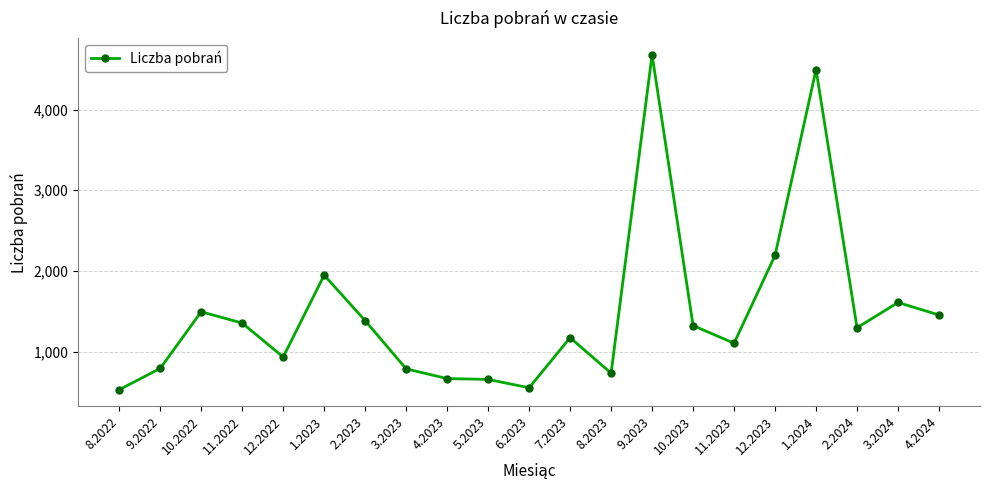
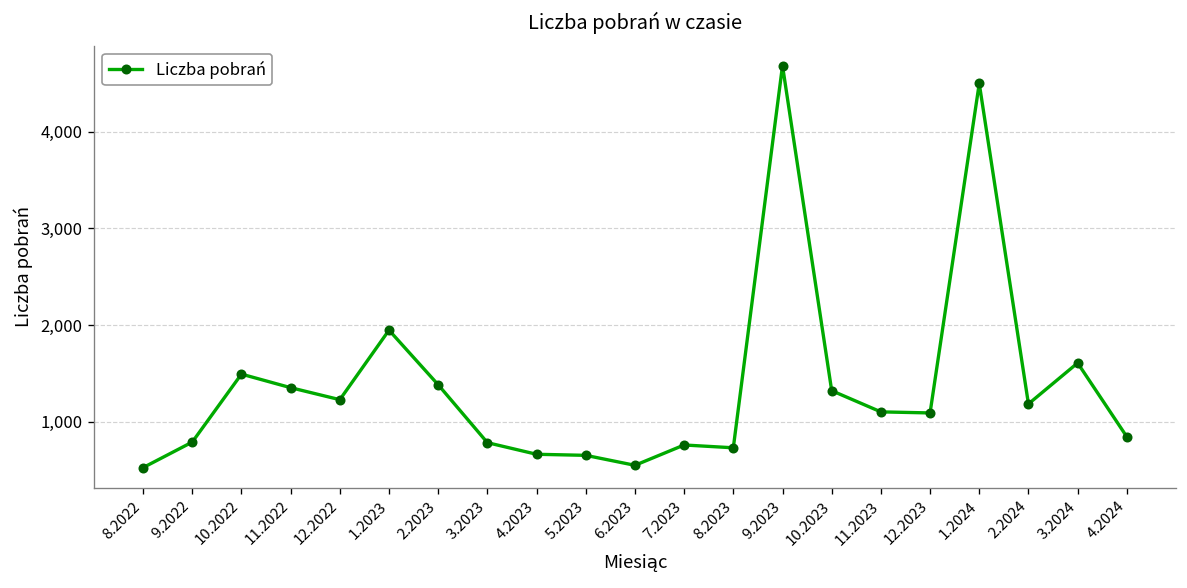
  {
    "8.2022": "500",
    "9.2022": "800",
    "10.2022": "1,500",
    "11.2022": "1,400",
-   "12.2022": "900",
+   "12.2022": "1,200",
    "1.2023": "1,900",
    "2.2023": "1,400",
    "3.2023": "800",
    "4.2023": "700",
    "5.2023": "700",
    "6.2023": "600",
-   "7.2023": "1,200",
+   "7.2023": "800",
    "8.2023": "700",
    "9.2023": "4,700",
    "10.2023": "1,300",
    "11.2023": "1,100",
-   "12.2023": "2,200",
+   "12.2023": "1,100",
    "1.2024": "4,500",
-   "2.2024": "1,300",
+   "2.2024": "1,200",
    "3.2024": "1,600",
-   "4.2024": "1,500"
+   "4.2024": "800"
  }
